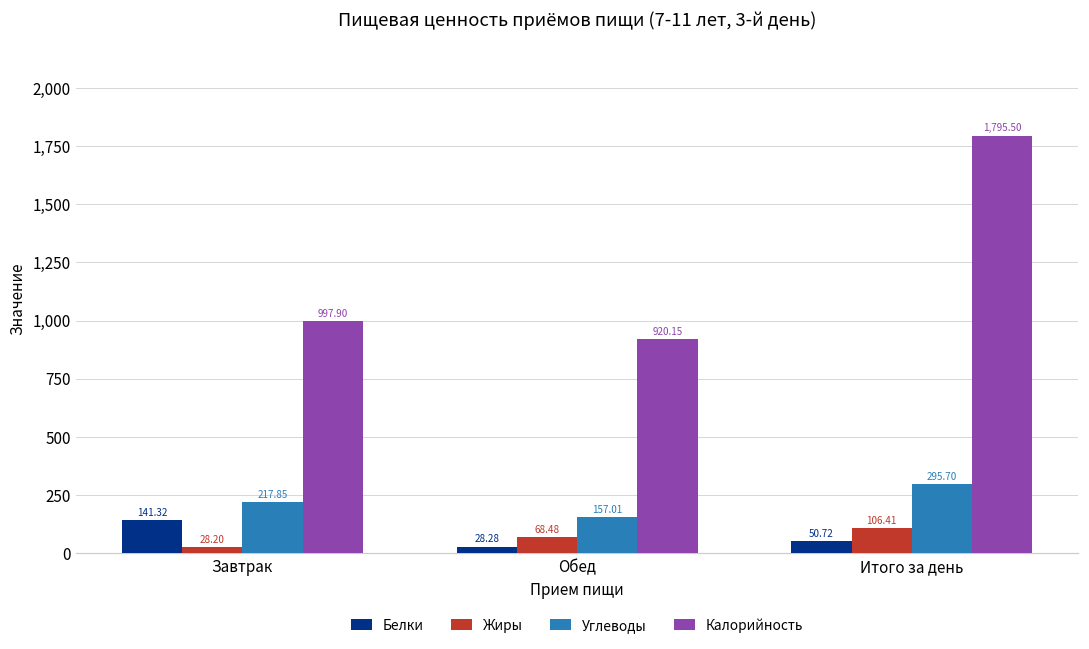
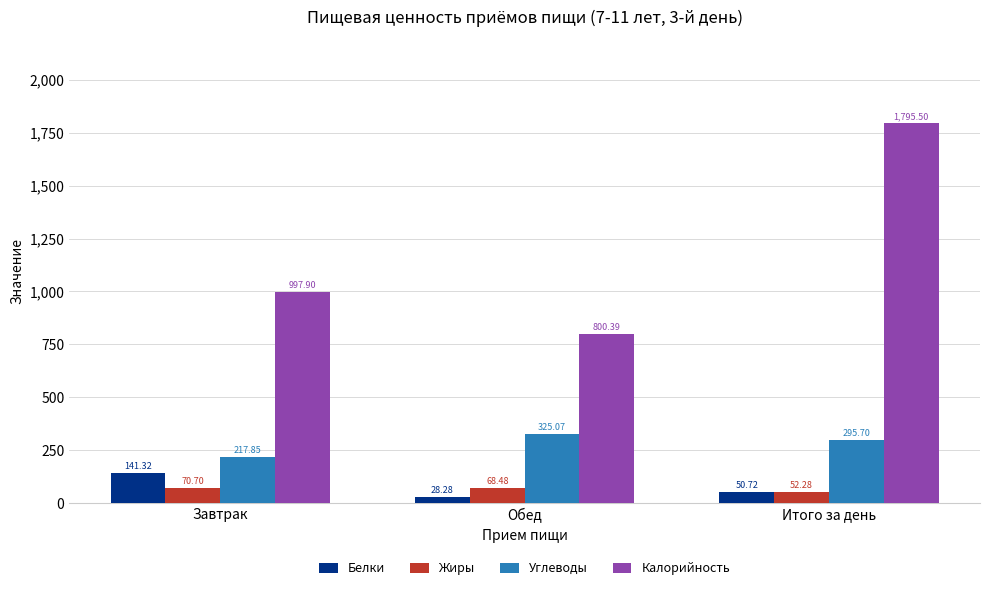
  {
    "Белки": {
      "Завтрак": "141.32",
      "Обед": "28.28",
      "Итого за день": "50.72"
    },
    "Жиры": {
-     "Завтрак": "28.20",
+     "Завтрак": "70.70",
      "Обед": "68.48",
-     "Итого за день": "106.41"
+     "Итого за день": "52.28"
    },
    "Углеводы": {
      "Завтрак": "217.85",
-     "Обед": "157.01",
+     "Обед": "325.07",
      "Итого за день": "295.70"
    },
    "Калорийность": {
      "Завтрак": "997.90",
-     "Обед": "920.15",
+     "Обед": "800.39",
      "Итого за день": "1,795.50"
    }
  }
